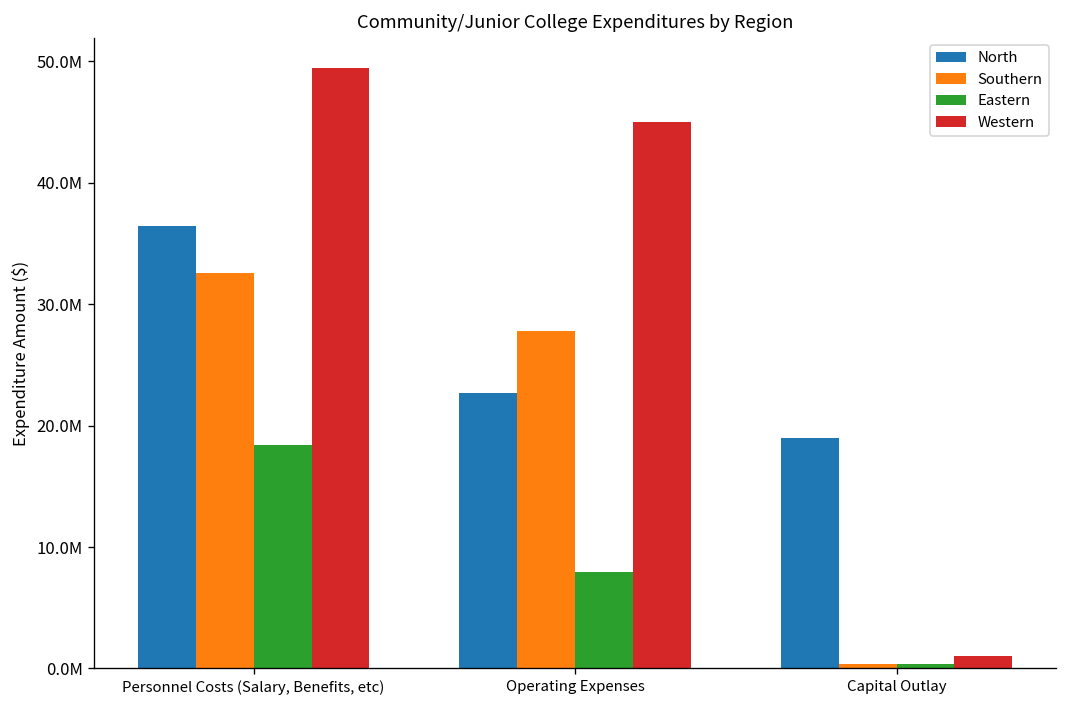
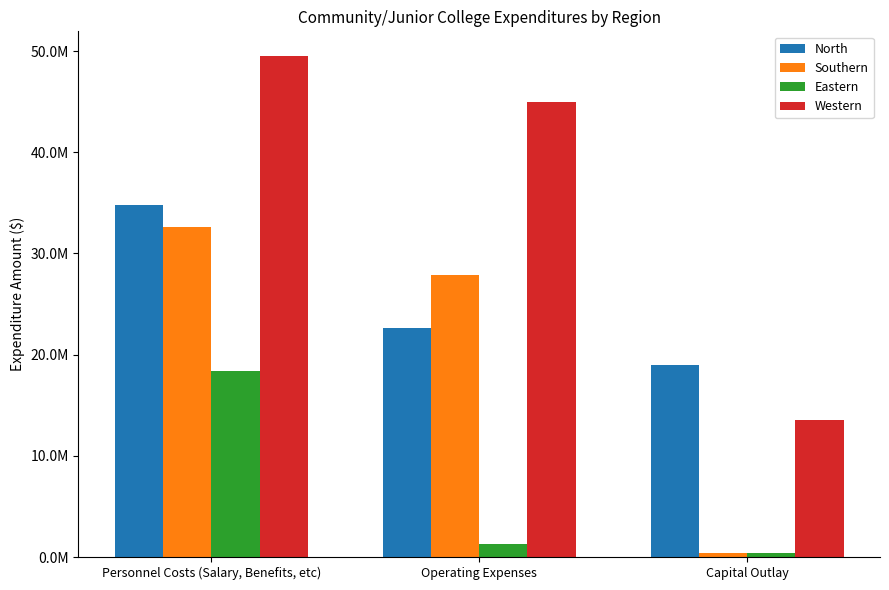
  {
    "North": {
-     "Personnel Costs (Salary, Benefits, etc)": 36400000,
+     "Personnel Costs (Salary, Benefits, etc)": 34800000,
      "Operating Expenses": 22700000,
      "Capital Outlay": 19000000
    },
    "Southern": {
      "Personnel Costs (Salary, Benefits, etc)": 32600000,
      "Operating Expenses": 27800000,
      "Capital Outlay": 400000
    },
    "Eastern": {
      "Personnel Costs (Salary, Benefits, etc)": 18400000,
-     "Operating Expenses": 8000000,
+     "Operating Expenses": 1300000,
      "Capital Outlay": 400000
    },
    "Western": {
      "Personnel Costs (Salary, Benefits, etc)": 49500000,
      "Operating Expenses": 45000000,
-     "Capital Outlay": 1000000
+     "Capital Outlay": 13600000
    }
  }
